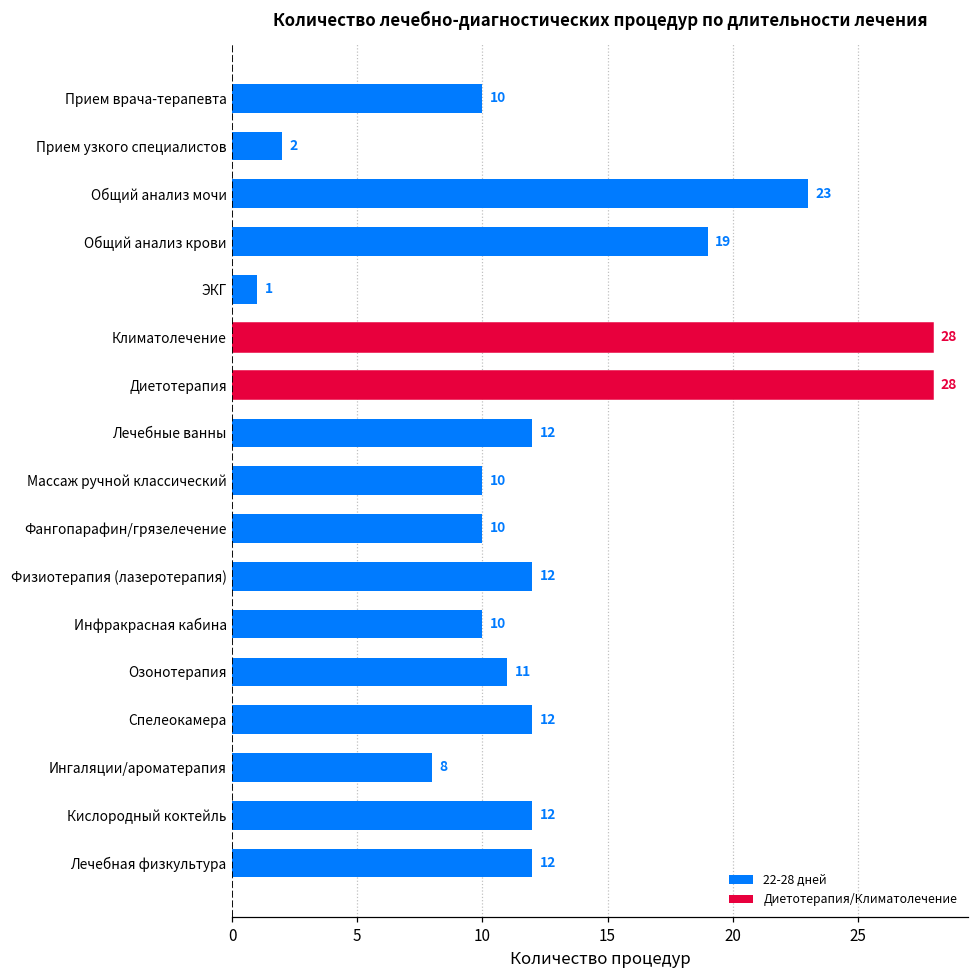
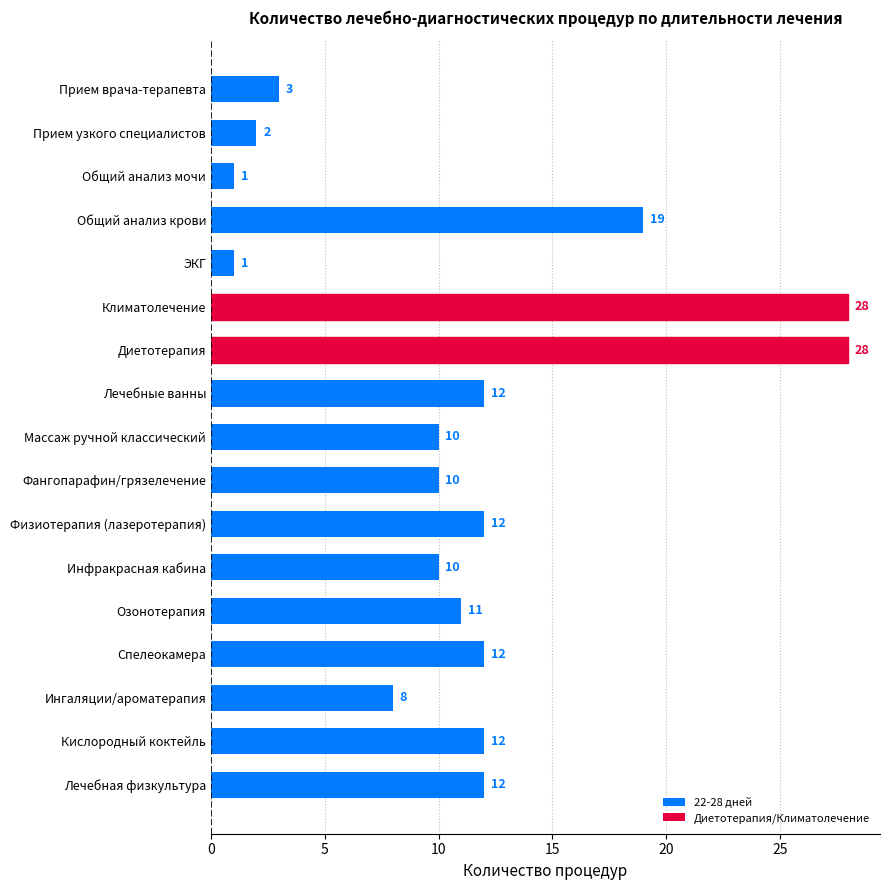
  {
-   "Прием врача-терапевта": 10,
+   "Прием врача-терапевта": 3,
    "Прием узкого специалистов": 2,
-   "Общий анализ мочи": 23,
+   "Общий анализ мочи": 1,
    "Общий анализ крови": 19,
    "ЭКГ": 1,
    "Климатолечение": 28,
    "Диетотерапия": 28,
    "Лечебные ванны": 12,
    "Массаж ручной классический": 10,
    "Фангопарафин/грязелечение": 10,
    "Физиотерапия (лазеротерапия)": 12,
    "Инфракрасная кабина": 10,
    "Озонотерапия": 11,
    "Спелеокамера": 12,
    "Ингаляции/ароматерапия": 8,
    "Кислородный коктейль": 12,
    "Лечебная физкультура": 12
  }
